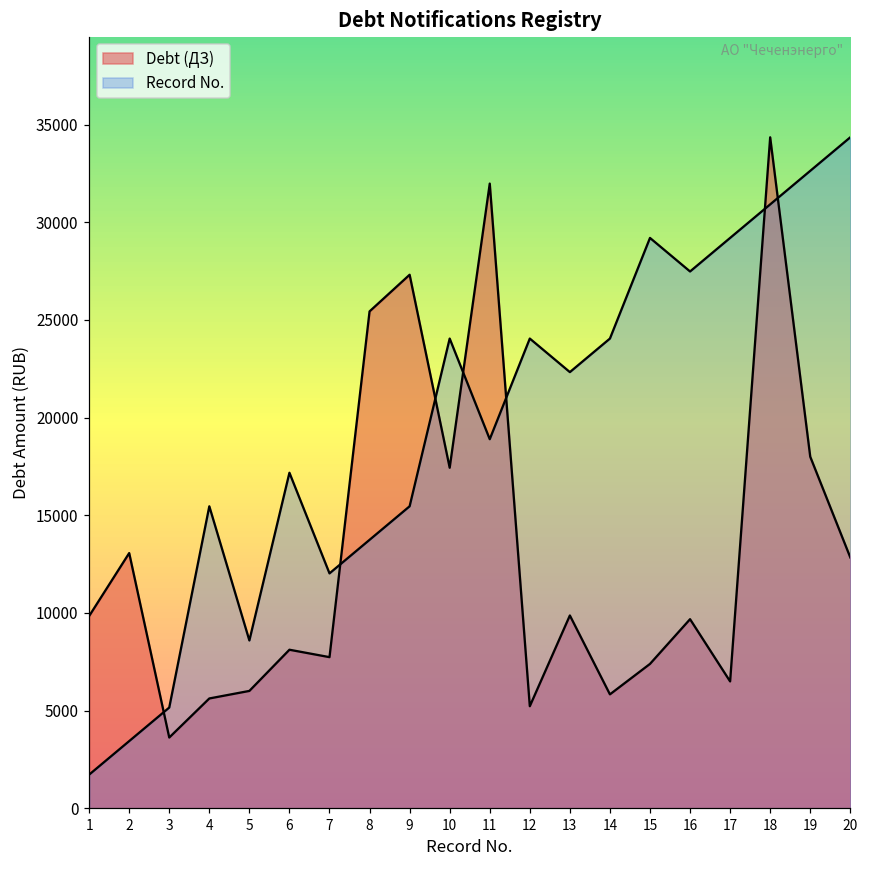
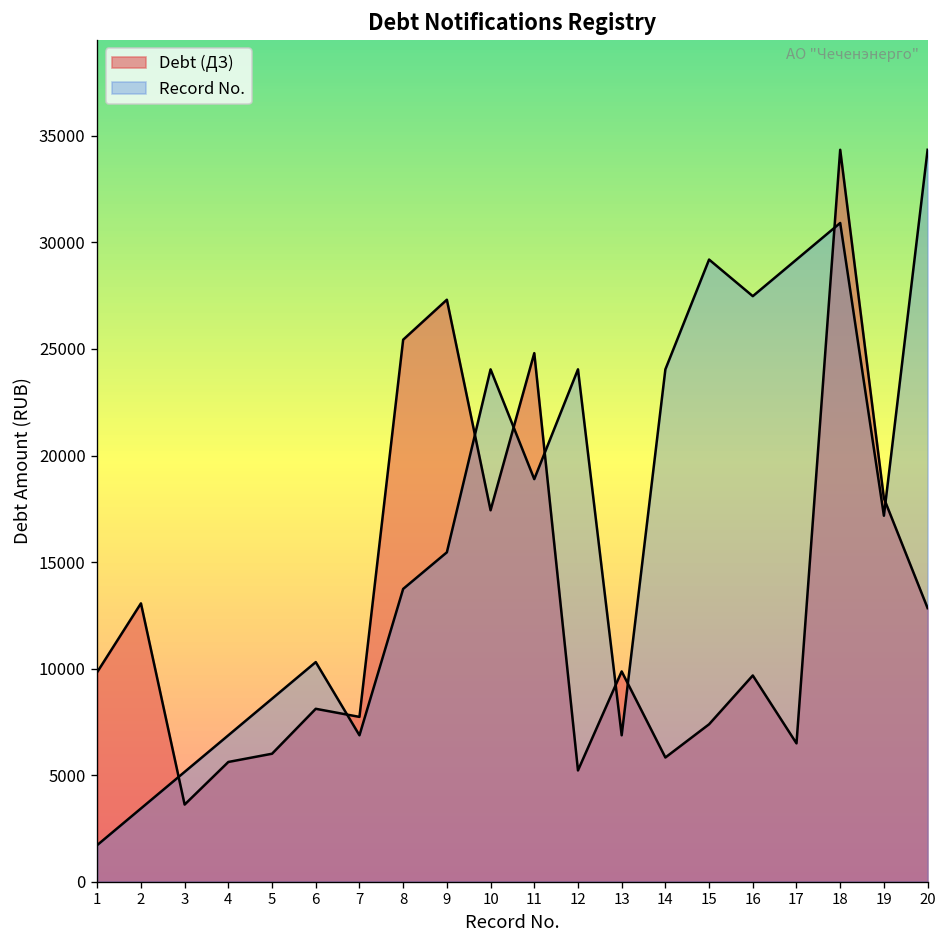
  {
    "Debt (ДЗ)": {
      "1": 9800,
      "2": 13100,
      "3": 3600,
      "4": 5600,
      "5": 6000,
      "6": 8100,
      "7": 7700,
      "8": 25400,
      "9": 27300,
      "10": 17400,
-     "11": 32000,
+     "11": 24800,
      "12": 5200,
      "13": 9900,
      "14": 5800,
      "15": 7400,
      "16": 9700,
      "17": 6500,
      "18": 34300,
      "19": 18000,
      "20": 12800
    },
    "Record No.": {
      "1": 1700,
      "2": 3400,
      "3": 5200,
-     "4": 15500,
+     "4": 6900,
      "5": 8600,
-     "6": 17200,
-     "7": 12000,
+     "6": 10300,
+     "7": 6900,
      "8": 13700,
      "9": 15500,
      "10": 24000,
      "11": 18900,
      "12": 24000,
-     "13": 22300,
+     "13": 6900,
      "14": 24000,
      "15": 29200,
      "16": 27500,
      "17": 29200,
      "18": 30900,
-     "19": 32600,
+     "19": 17200,
      "20": 34300
    }
  }
